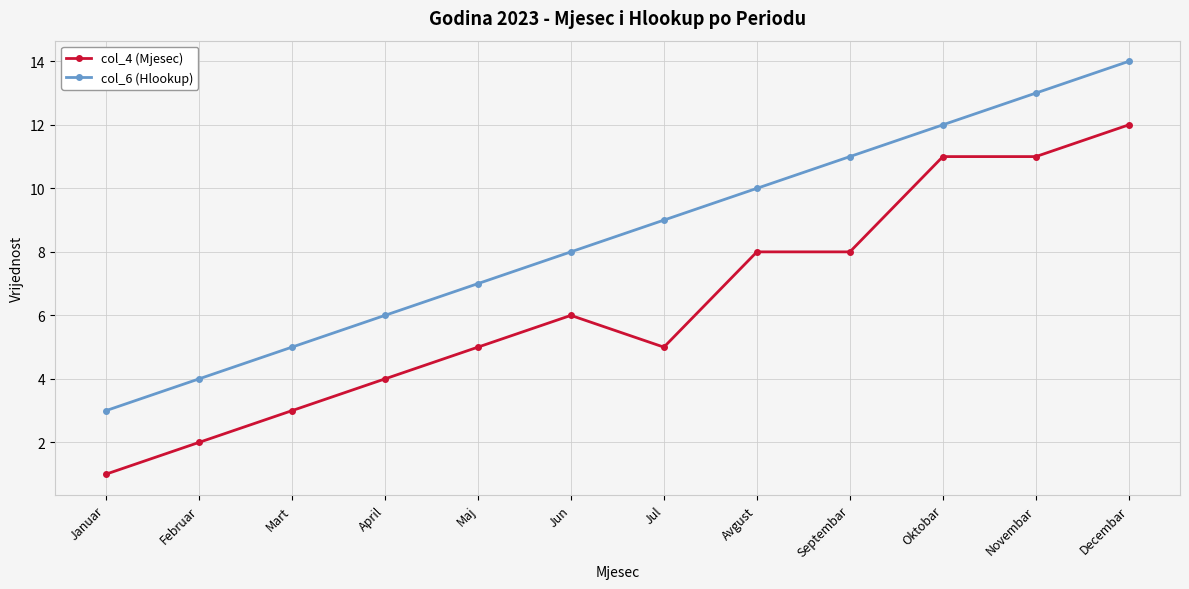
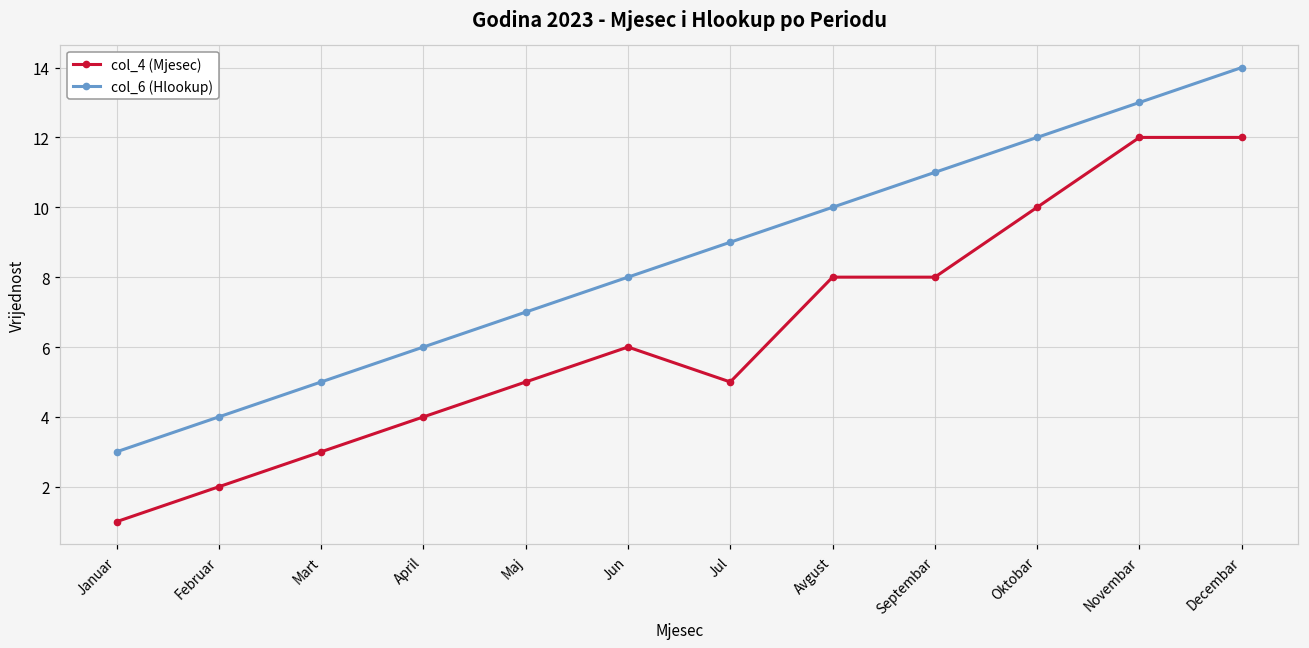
  {
    "col_4 (Mjesec)": {
      "Januar": 1,
      "Februar": 2,
      "Mart": 3,
      "April": 4,
      "Maj": 5,
      "Jun": 6,
      "Jul": 5,
      "Avgust": 8,
      "Septembar": 8,
-     "Oktobar": 11,
-     "Novembar": 11,
+     "Oktobar": 10,
+     "Novembar": 12,
      "Decembar": 12
    },
    "col_6 (Hlookup)": {
      "Januar": 3,
      "Februar": 4,
      "Mart": 5,
      "April": 6,
      "Maj": 7,
      "Jun": 8,
      "Jul": 9,
      "Avgust": 10,
      "Septembar": 11,
      "Oktobar": 12,
      "Novembar": 13,
      "Decembar": 14
    }
  }
